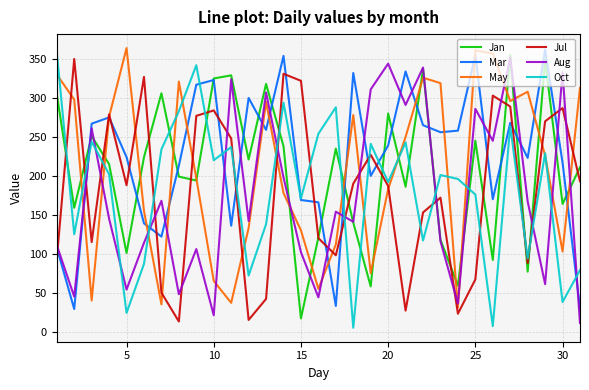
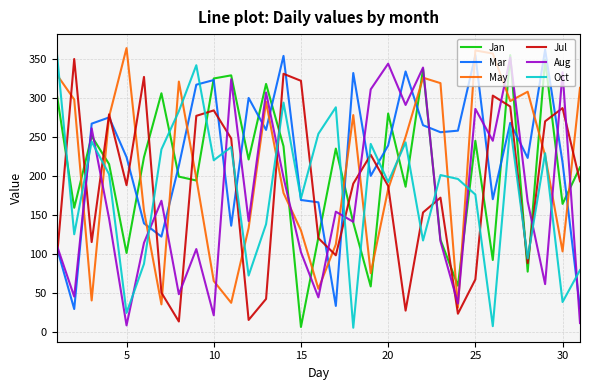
  {
    "Jan": {
      "5": 100,
-     "15": 20,
+     "15": 10,
      "20": 280,
      "25": 250,
      "30": 160
    },
    "Mar": {
      "5": 220,
      "20": 240,
      "30": 220
    },
    "May": {
      "5": 360,
      "10": 70,
      "15": 130,
      "20": 180,
      "30": 100
    },
    "Jul": {
      "5": 190,
      "10": 280,
      "15": 320,
      "20": 190,
      "25": 70,
      "30": 290
    },
    "Aug": {
-     "5": 50,
+     "5": 10,
      "10": 20,
      "15": 100,
      "20": 340,
      "25": 290
    },
    "Oct": {
      "5": 20,
      "10": 220,
      "20": 190,
      "25": 180,
      "30": 40
    }
  }
